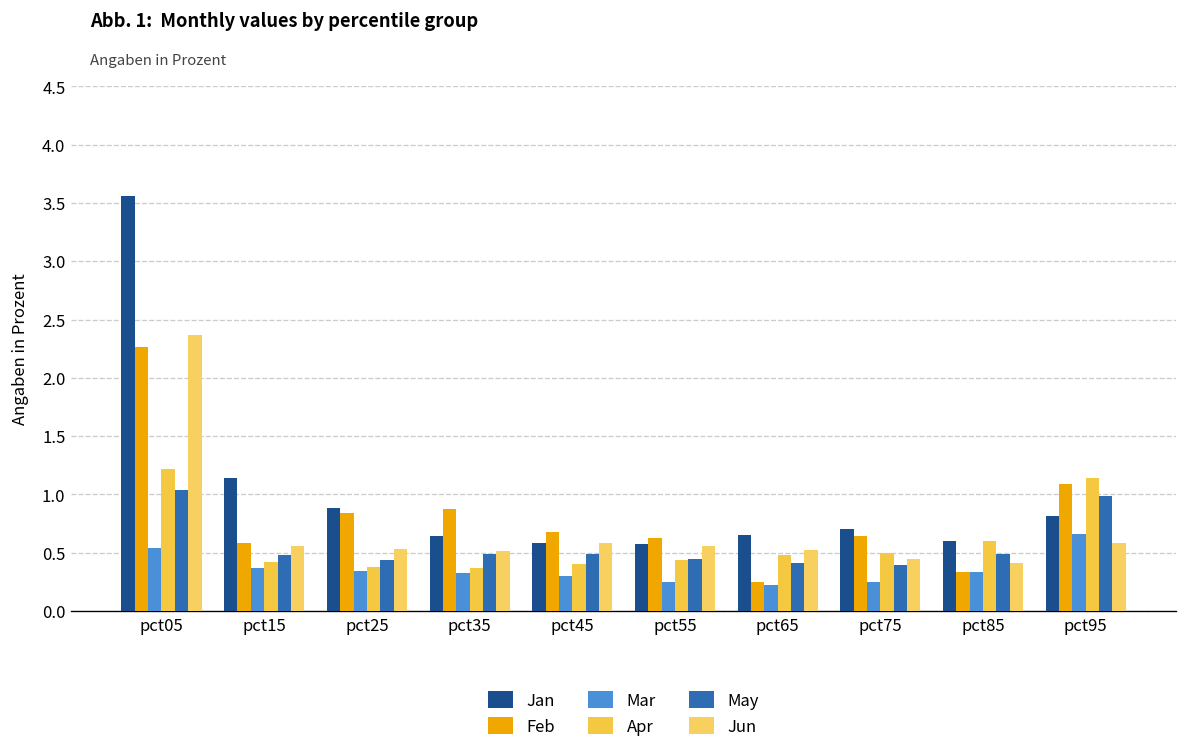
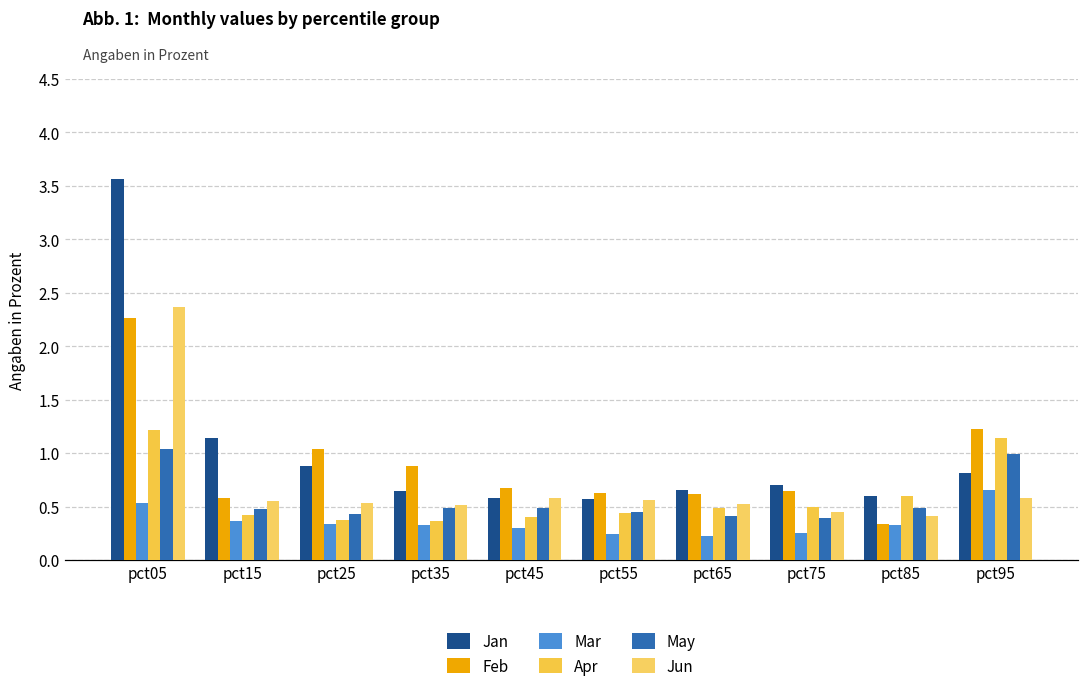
  {
    "Feb": {
      "pct05": 2.3,
      "pct15": 0.6,
-     "pct25": 0.8,
+     "pct25": 1.0,
      "pct35": 0.9,
      "pct45": 0.7,
      "pct55": 0.6,
-     "pct65": 0.2,
+     "pct65": 0.6,
      "pct75": 0.6,
      "pct85": 0.3,
-     "pct95": 1.1
+     "pct95": 1.2
    }
  }
